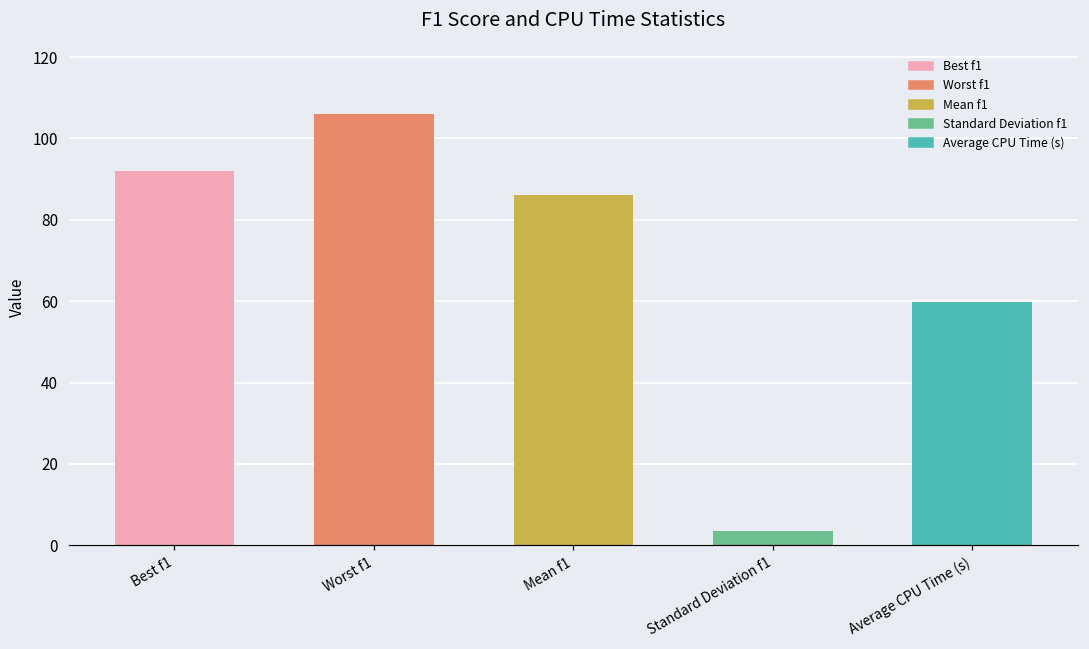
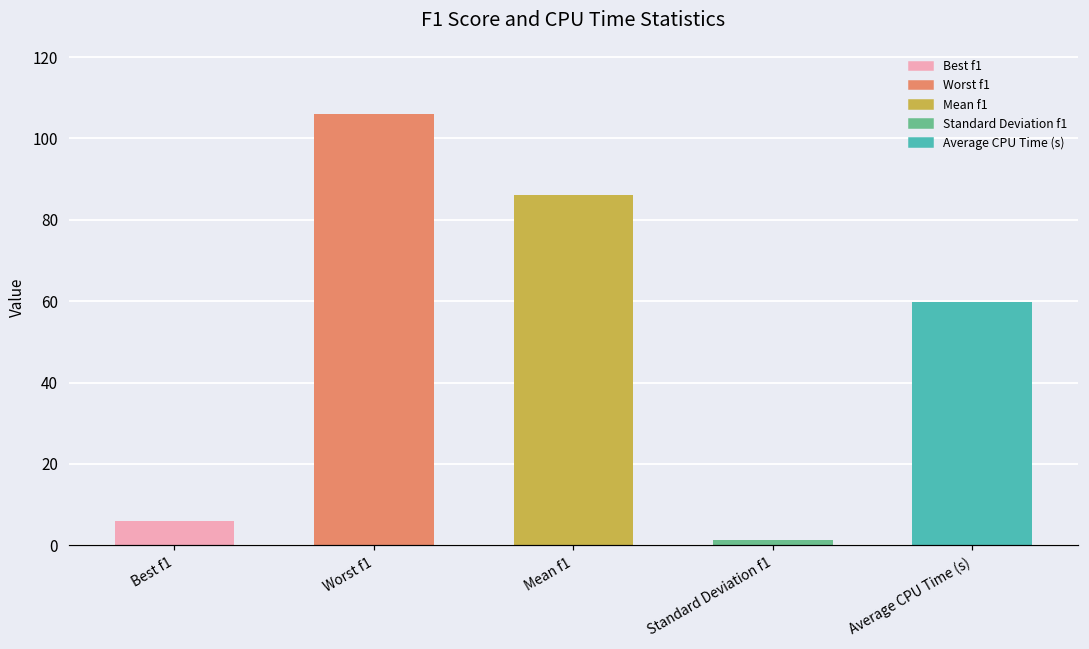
  {
-   "Best f1": 92,
+   "Best f1": 6,
    "Worst f1": 106,
    "Mean f1": 86,
-   "Standard Deviation f1": 4,
+   "Standard Deviation f1": 1,
    "Average CPU Time (s)": 60
  }
